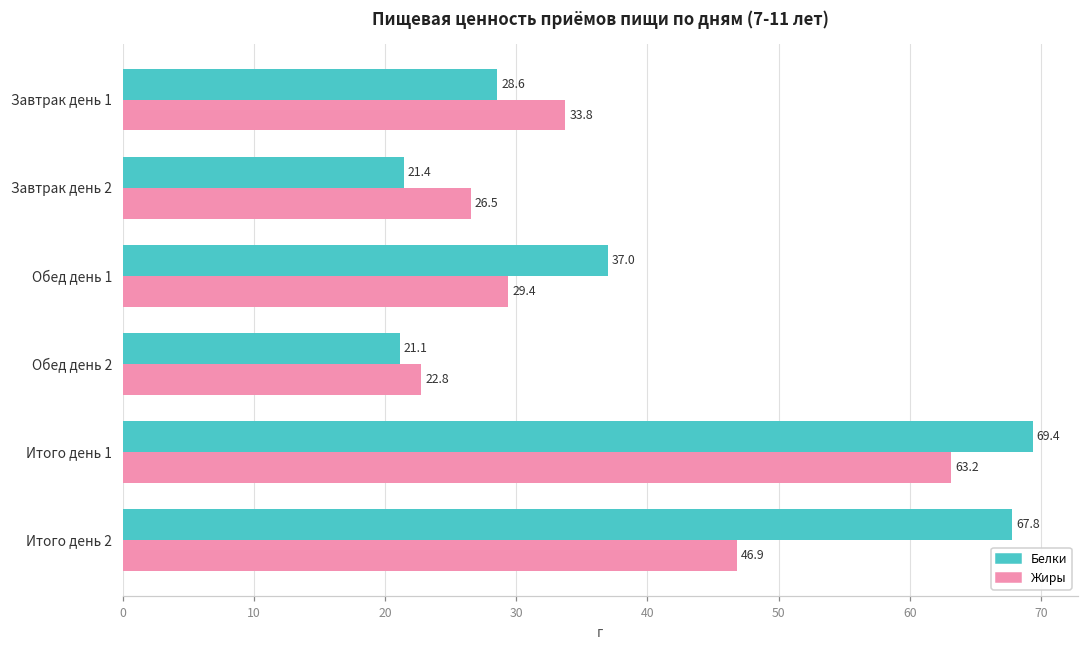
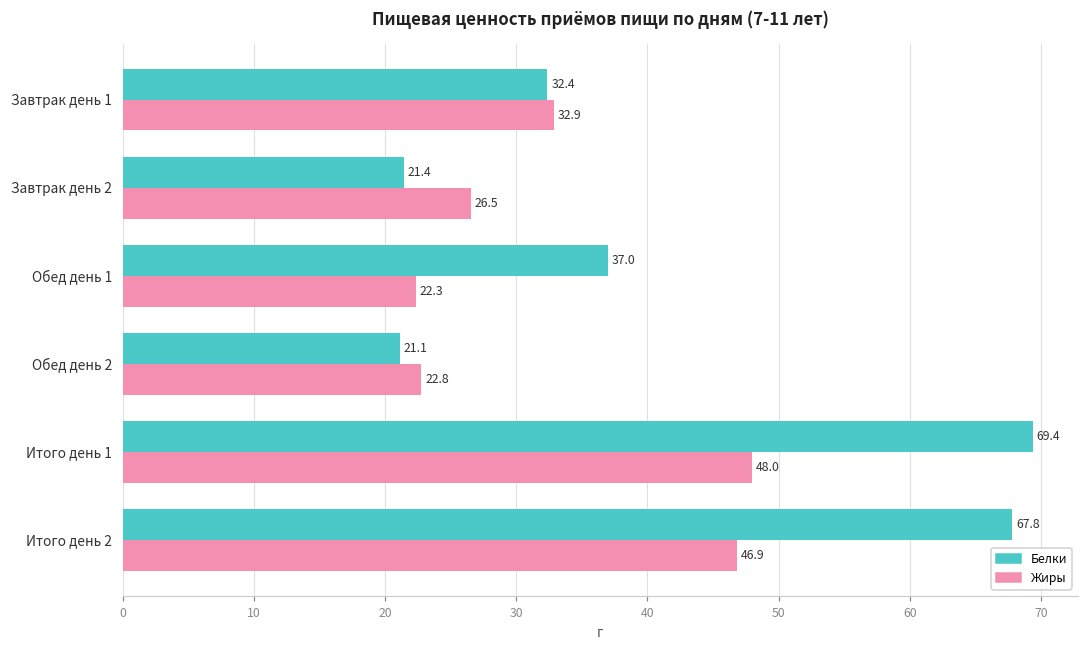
  {
    "Белки": {
-     "Завтрак день 1": 28.6,
+     "Завтрак день 1": 32.4,
      "Завтрак день 2": 21.4,
      "Обед день 1": 37.0,
      "Обед день 2": 21.1,
      "Итого день 1": 69.4,
      "Итого день 2": 67.8
    },
    "Жиры": {
-     "Завтрак день 1": 33.8,
+     "Завтрак день 1": 32.9,
      "Завтрак день 2": 26.5,
-     "Обед день 1": 29.4,
+     "Обед день 1": 22.3,
      "Обед день 2": 22.8,
-     "Итого день 1": 63.2,
+     "Итого день 1": 48.0,
      "Итого день 2": 46.9
    }
  }
